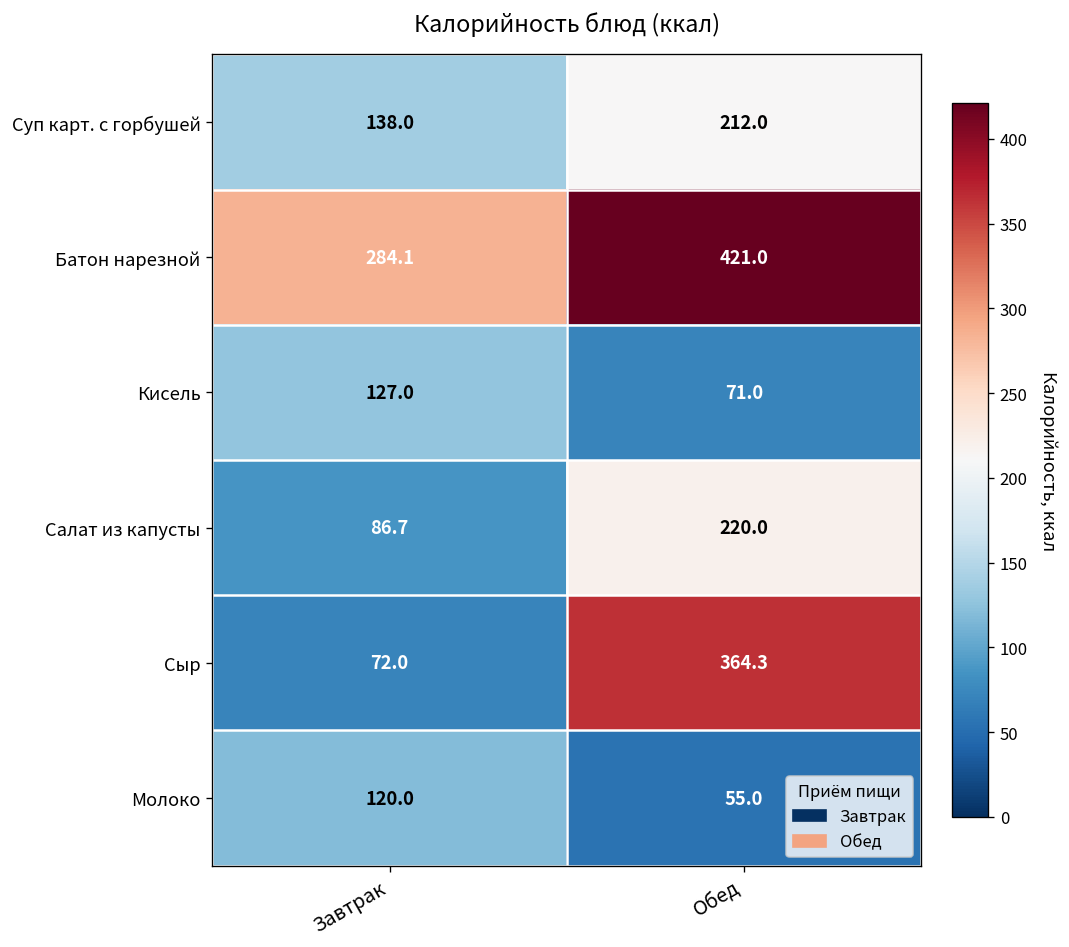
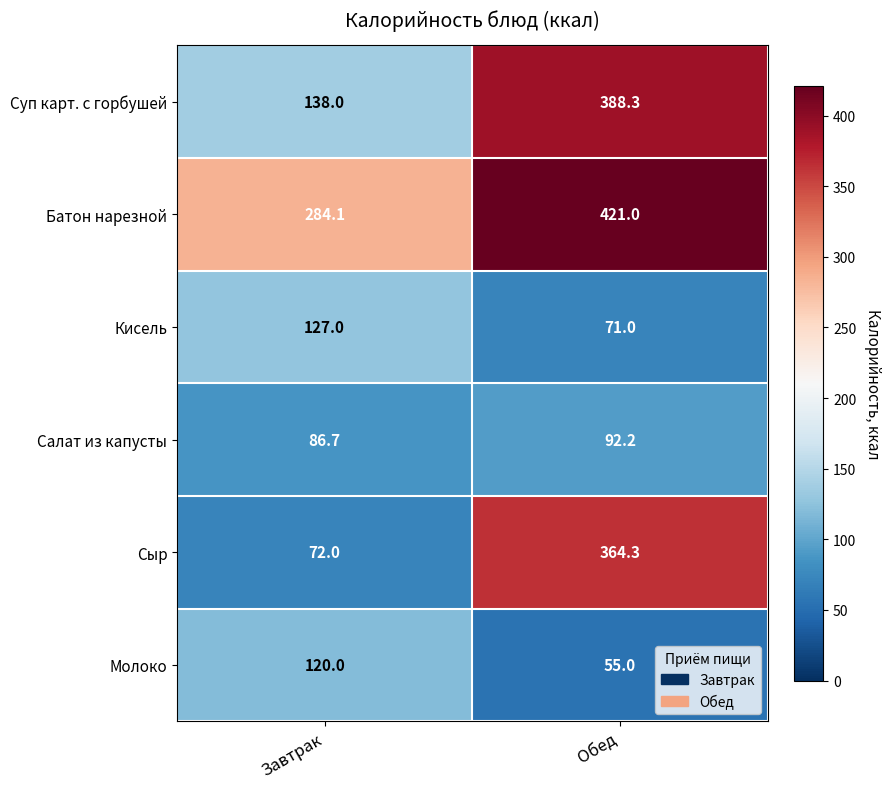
  {
    "Суп карт. с горбушей": {
      "Завтрак": 138.0,
-     "Обед": 212.0
+     "Обед": 388.3
    },
    "Батон нарезной": {
      "Завтрак": 284.1,
      "Обед": 421.0
    },
    "Кисель": {
      "Завтрак": 127.0,
      "Обед": 71.0
    },
    "Салат из капусты": {
      "Завтрак": 86.7,
-     "Обед": 220.0
+     "Обед": 92.2
    },
    "Сыр": {
      "Завтрак": 72.0,
      "Обед": 364.3
    },
    "Молоко": {
      "Завтрак": 120.0,
      "Обед": 55.0
    }
  }
